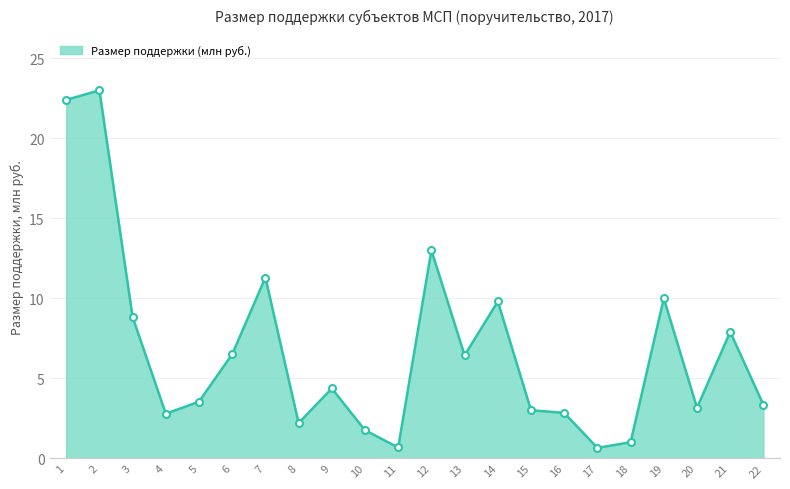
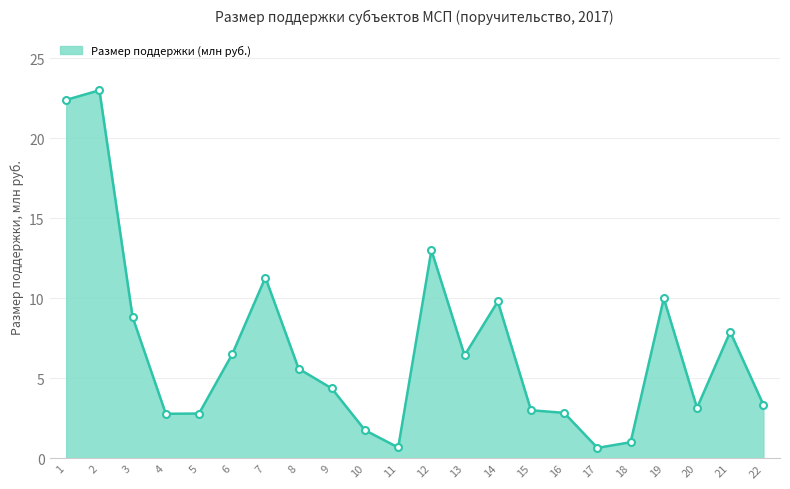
  {
    "1": 22.4,
    "2": 23.0,
    "3": 8.8,
    "4": 2.8,
-   "5": 3.5,
+   "5": 2.8,
    "6": 6.5,
    "7": 11.3,
-   "8": 2.2,
+   "8": 5.6,
    "9": 4.4,
    "10": 1.8,
    "11": 0.7,
    "12": 13.0,
    "13": 6.4,
    "14": 9.8,
    "15": 3.0,
    "16": 2.8,
    "17": 0.6,
    "18": 1.0,
    "19": 10.0,
    "20": 3.1,
    "21": 7.9,
    "22": 3.3
  }
